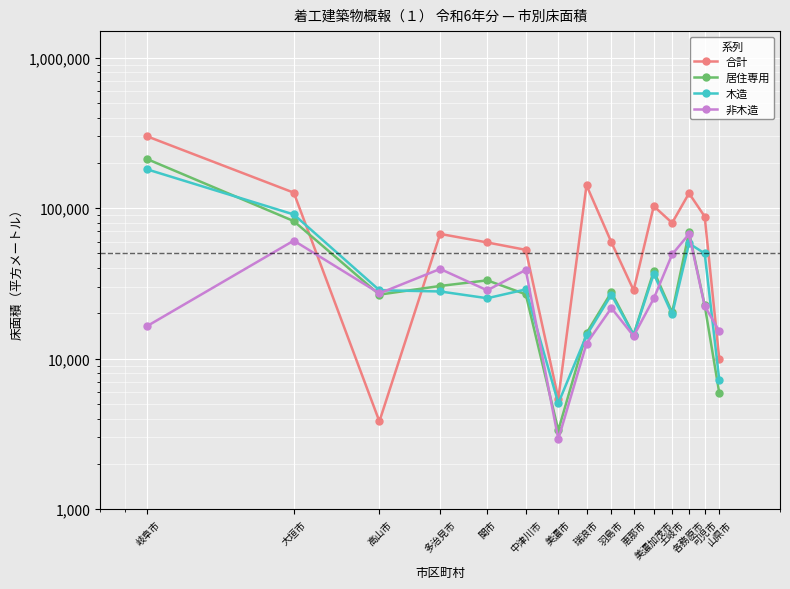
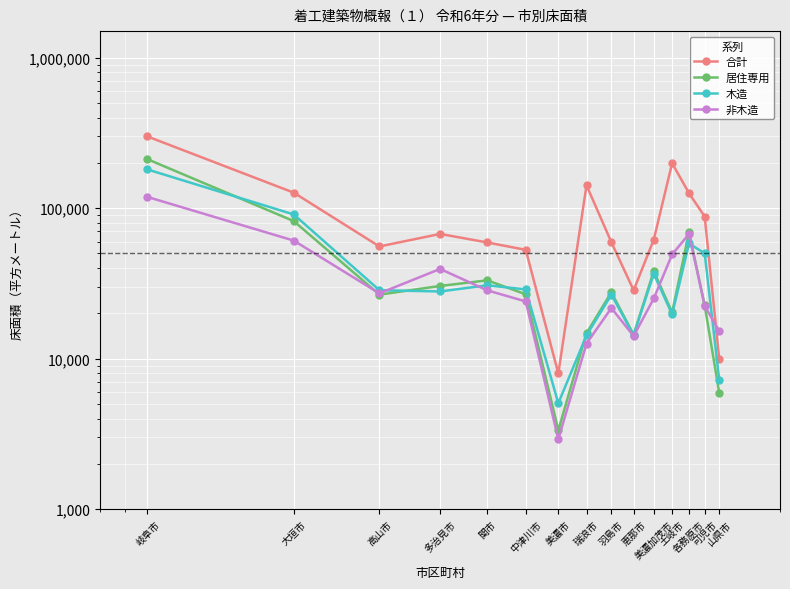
  {
    "合計": {
      "岐阜市": "300,000",
      "大垣市": "130,000",
-     "高山市": "3,800",
+     "高山市": "56,000",
      "多治見市": "70,000",
      "関市": "59,000",
      "中津川市": "53,000",
-     "美濃市": "5,400",
+     "美濃市": "8,000",
      "瑞浪市": "140,000",
      "羽島市": "59,000",
      "恵那市": "28,000",
-     "美濃加茂市": "100,000",
-     "土岐市": "80,000",
+     "美濃加茂市": "62,000",
+     "土岐市": "200,000",
      "各務原市": "130,000",
      "可児市": "90,000",
      "山県市": "10,000"
    },
    "居住専用": {
      "岐阜市": "210,000",
      "大垣市": "80,000",
      "多治見市": "30,000",
      "関市": "33,000",
      "中津川市": "27,000",
      "美濃市": "3,300",
      "美濃加茂市": "38,000",
      "山県市": "5,900"
    },
    "木造": {
      "岐阜市": "180,000",
      "大垣市": "90,000",
      "高山市": "28,000",
      "多治見市": "28,000",
-     "関市": "25,000",
+     "関市": "31,000",
      "中津川市": "29,000",
      "美濃市": "5,100",
      "美濃加茂市": "37,000",
      "各務原市": "58,000",
      "可児市": "50,000",
      "山県市": "7,000"
    },
    "非木造": {
-     "岐阜市": "17,000",
+     "岐阜市": "120,000",
      "大垣市": "61,000",
      "多治見市": "39,000",
      "関市": "28,000",
-     "中津川市": "39,000",
+     "中津川市": "24,000",
      "美濃市": "2,900",
      "瑞浪市": "13,000",
      "羽島市": "22,000",
      "美濃加茂市": "25,000",
      "土岐市": "49,000",
      "山県市": "15,000"
    }
  }
